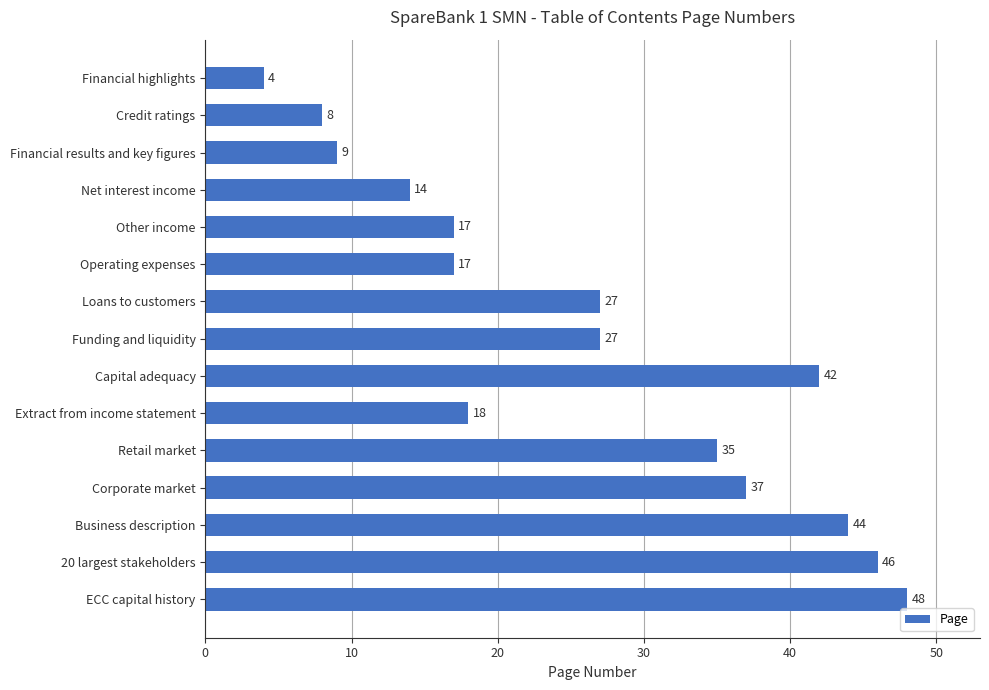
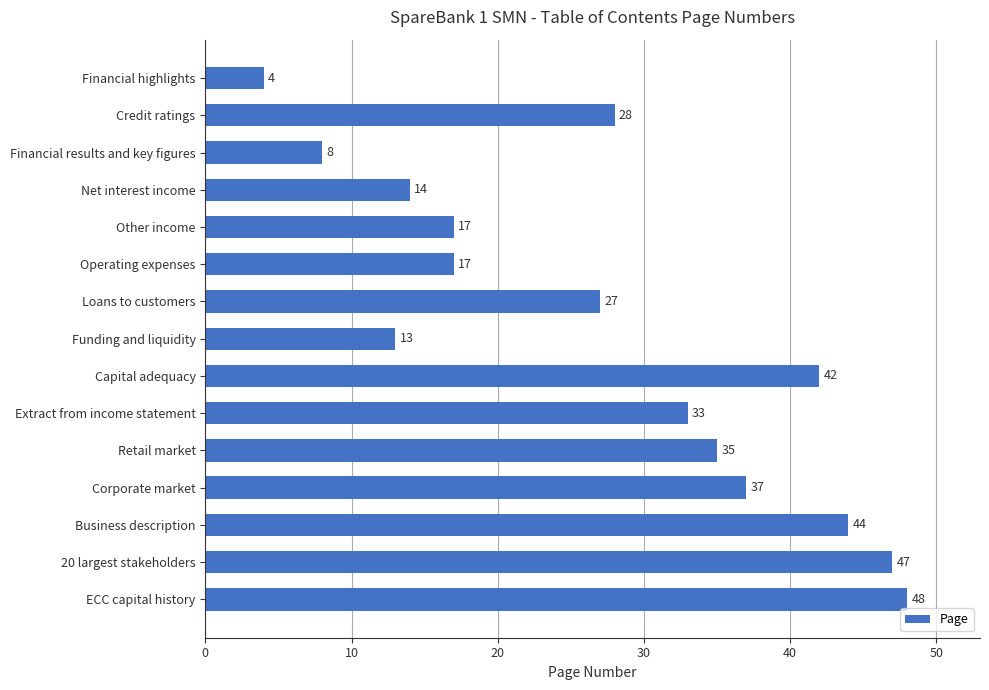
  {
    "Financial highlights": 4,
-   "Credit ratings": 8,
-   "Financial results and key figures": 9,
+   "Credit ratings": 28,
+   "Financial results and key figures": 8,
    "Net interest income": 14,
    "Other income": 17,
    "Operating expenses": 17,
    "Loans to customers": 27,
-   "Funding and liquidity": 27,
+   "Funding and liquidity": 13,
    "Capital adequacy": 42,
-   "Extract from income statement": 18,
+   "Extract from income statement": 33,
    "Retail market": 35,
    "Corporate market": 37,
    "Business description": 44,
-   "20 largest stakeholders": 46,
+   "20 largest stakeholders": 47,
    "ECC capital history": 48
  }
